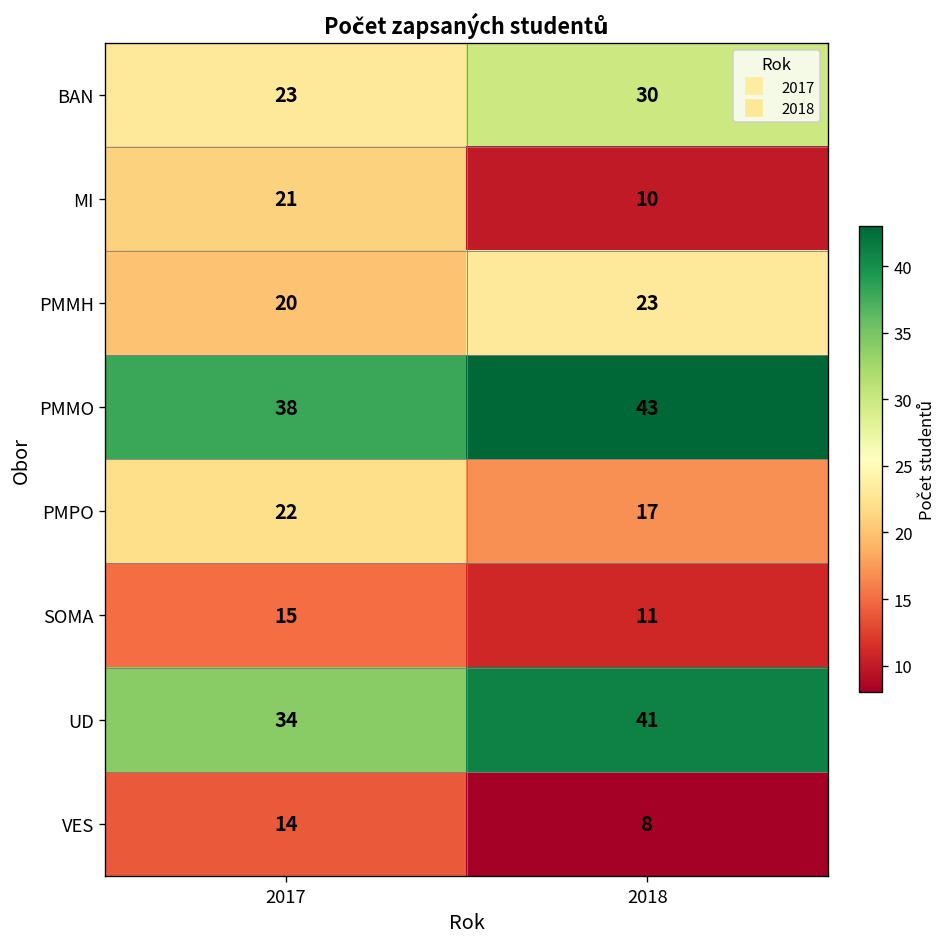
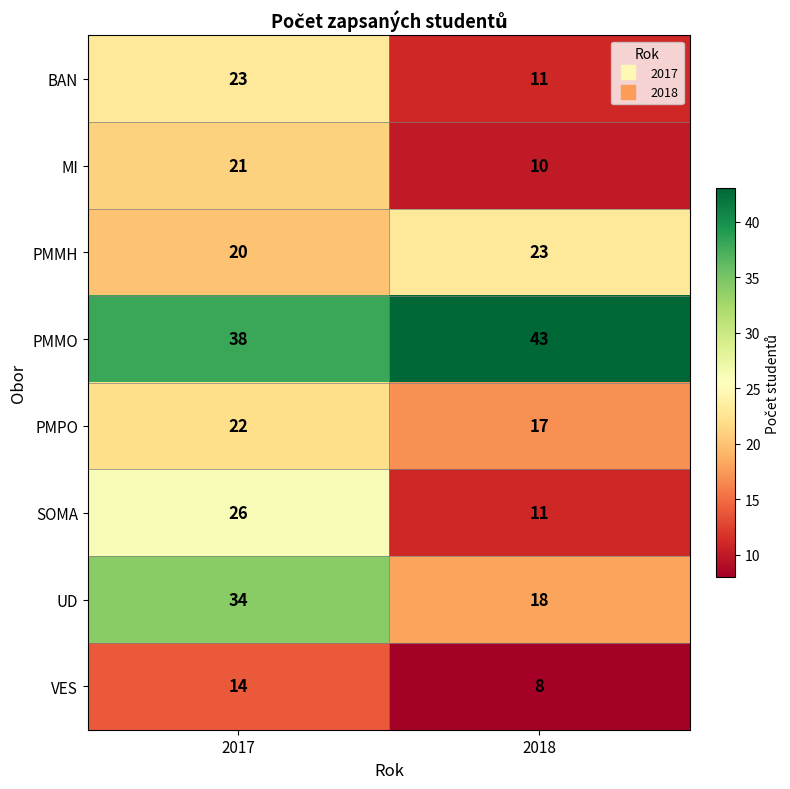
  {
    "BAN": {
      "2017": 23,
-     "2018": 30
+     "2018": 11
    },
    "MI": {
      "2017": 21,
      "2018": 10
    },
    "PMMH": {
      "2017": 20,
      "2018": 23
    },
    "PMMO": {
      "2017": 38,
      "2018": 43
    },
    "PMPO": {
      "2017": 22,
      "2018": 17
    },
    "SOMA": {
-     "2017": 15,
+     "2017": 26,
      "2018": 11
    },
    "UD": {
      "2017": 34,
-     "2018": 41
+     "2018": 18
    },
    "VES": {
      "2017": 14,
      "2018": 8
    }
  }
